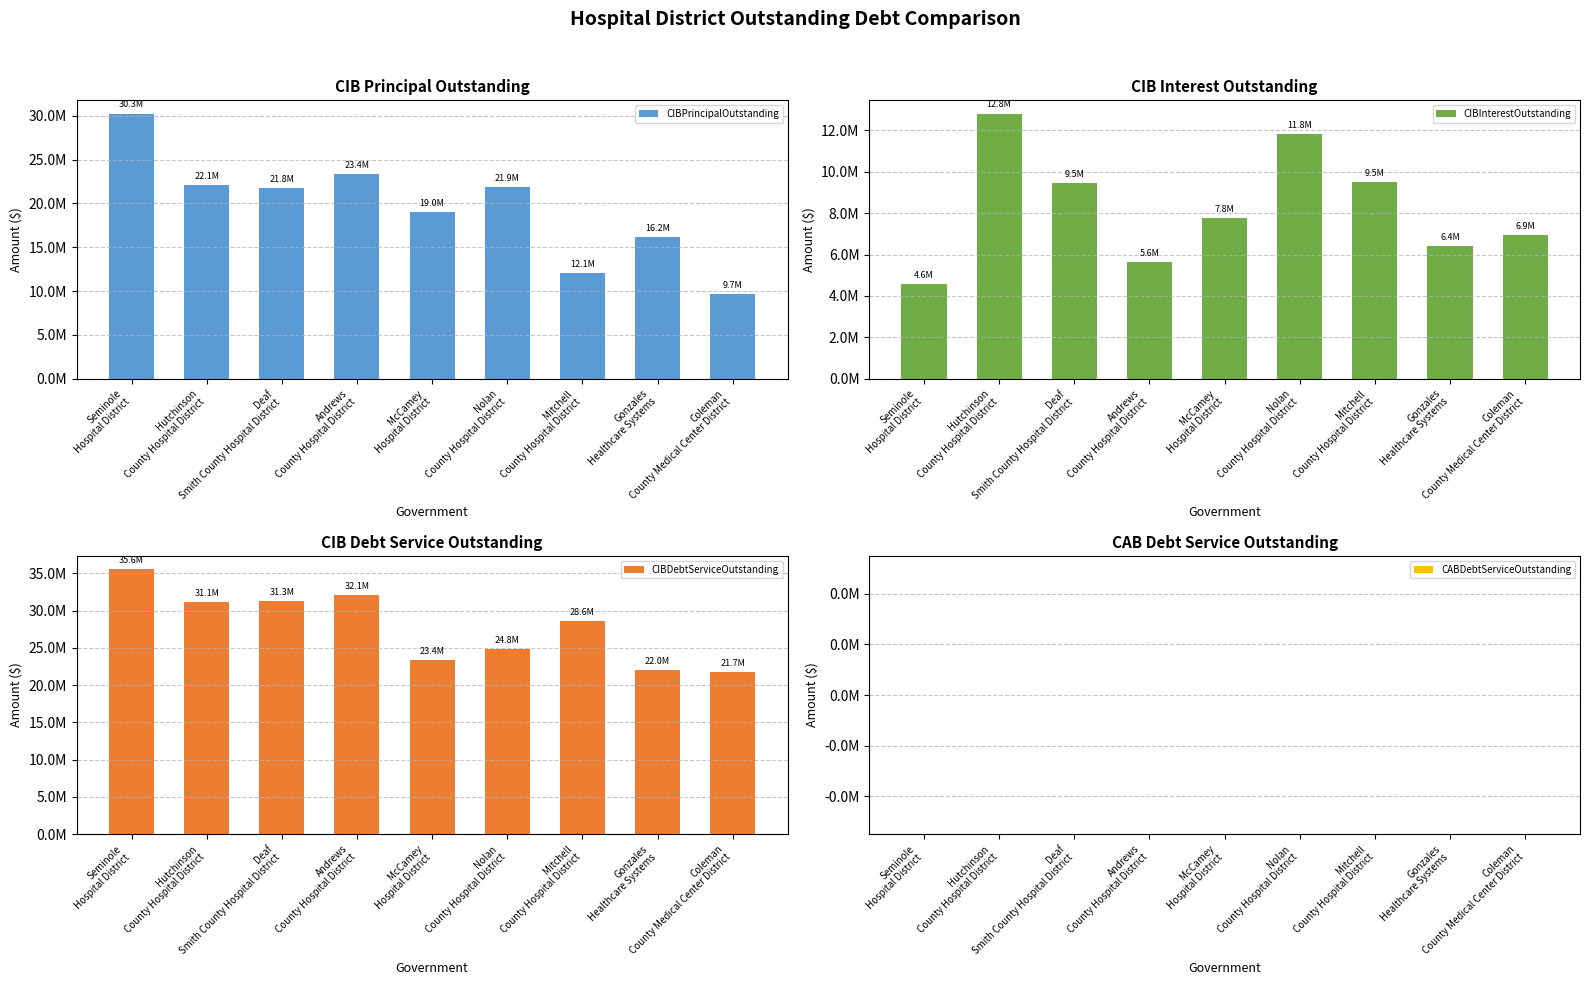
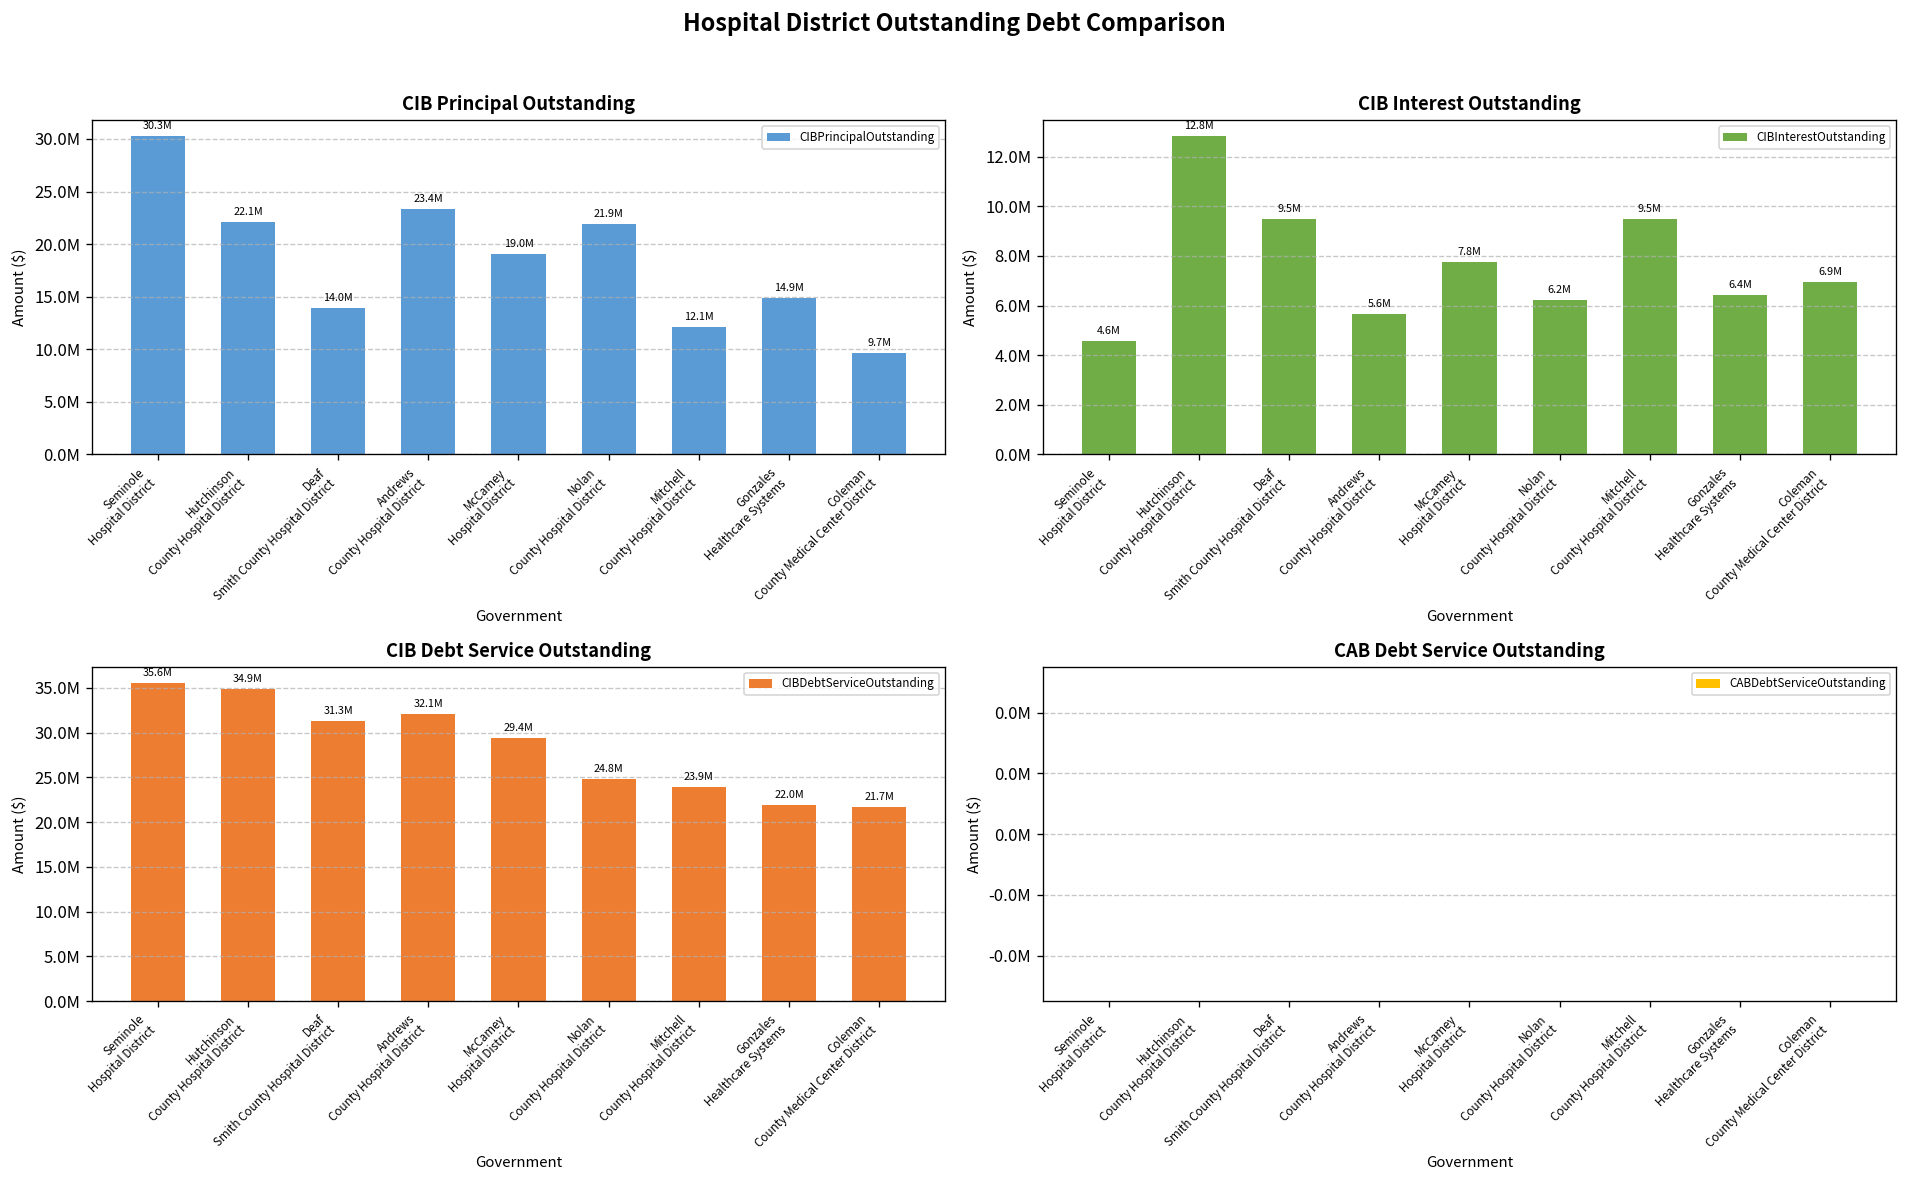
  {
    "CIB Principal Outstanding": {
      "Seminole Hospital District": "30.3M",
      "Hutchinson County Hospital District": "22.1M",
-     "Deaf Smith County Hospital District": "21.8M",
+     "Deaf Smith County Hospital District": "14.0M",
      "Andrews County Hospital District": "23.4M",
      "McCamey Hospital District": "19.0M",
      "Nolan County Hospital District": "21.9M",
      "Mitchell County Hospital District": "12.1M",
-     "Gonzales Healthcare Systems": "16.2M",
+     "Gonzales Healthcare Systems": "14.9M",
      "Coleman County Medical Center District": "9.7M"
    },
    "CIB Interest Outstanding": {
      "Seminole Hospital District": "4.6M",
      "Hutchinson County Hospital District": "12.8M",
      "Deaf Smith County Hospital District": "9.5M",
      "Andrews County Hospital District": "5.6M",
      "McCamey Hospital District": "7.8M",
-     "Nolan County Hospital District": "11.8M",
+     "Nolan County Hospital District": "6.2M",
      "Mitchell County Hospital District": "9.5M",
      "Gonzales Healthcare Systems": "6.4M",
      "Coleman County Medical Center District": "6.9M"
    },
    "CIB Debt Service Outstanding": {
      "Seminole Hospital District": "35.6M",
-     "Hutchinson County Hospital District": "31.1M",
+     "Hutchinson County Hospital District": "34.9M",
      "Deaf Smith County Hospital District": "31.3M",
      "Andrews County Hospital District": "32.1M",
-     "McCamey Hospital District": "23.4M",
+     "McCamey Hospital District": "29.4M",
      "Nolan County Hospital District": "24.8M",
-     "Mitchell County Hospital District": "28.6M",
+     "Mitchell County Hospital District": "23.9M",
      "Gonzales Healthcare Systems": "22.0M",
      "Coleman County Medical Center District": "21.7M"
    }
  }
